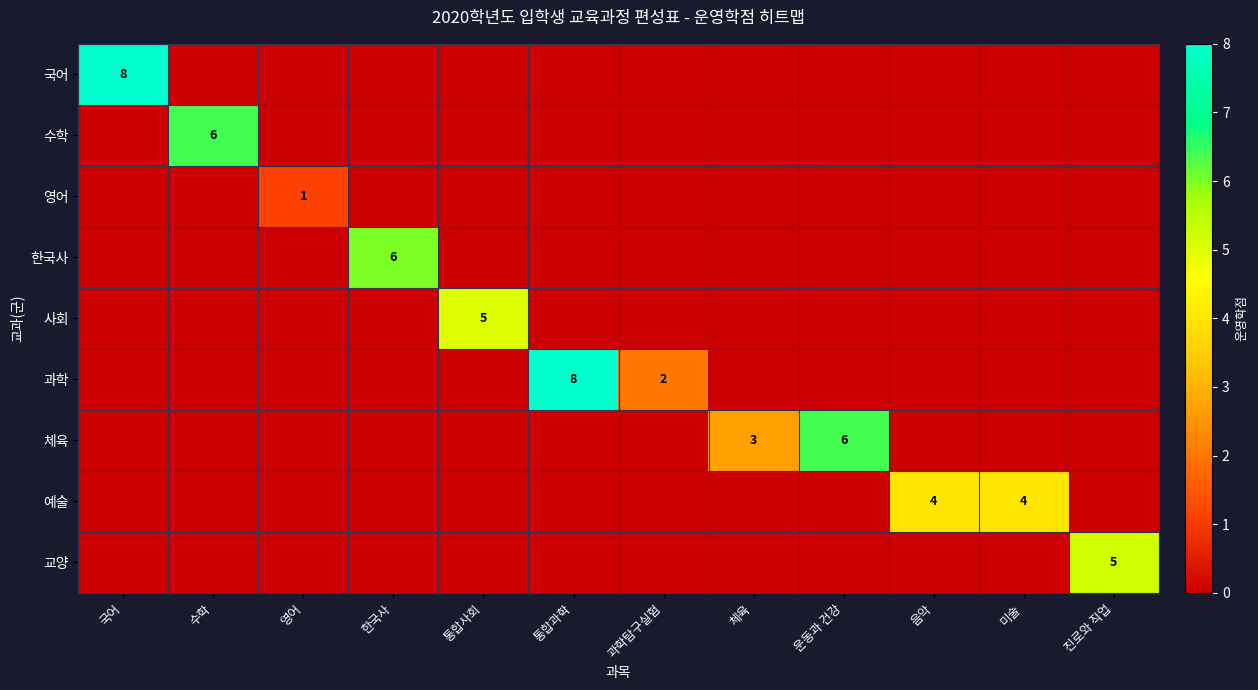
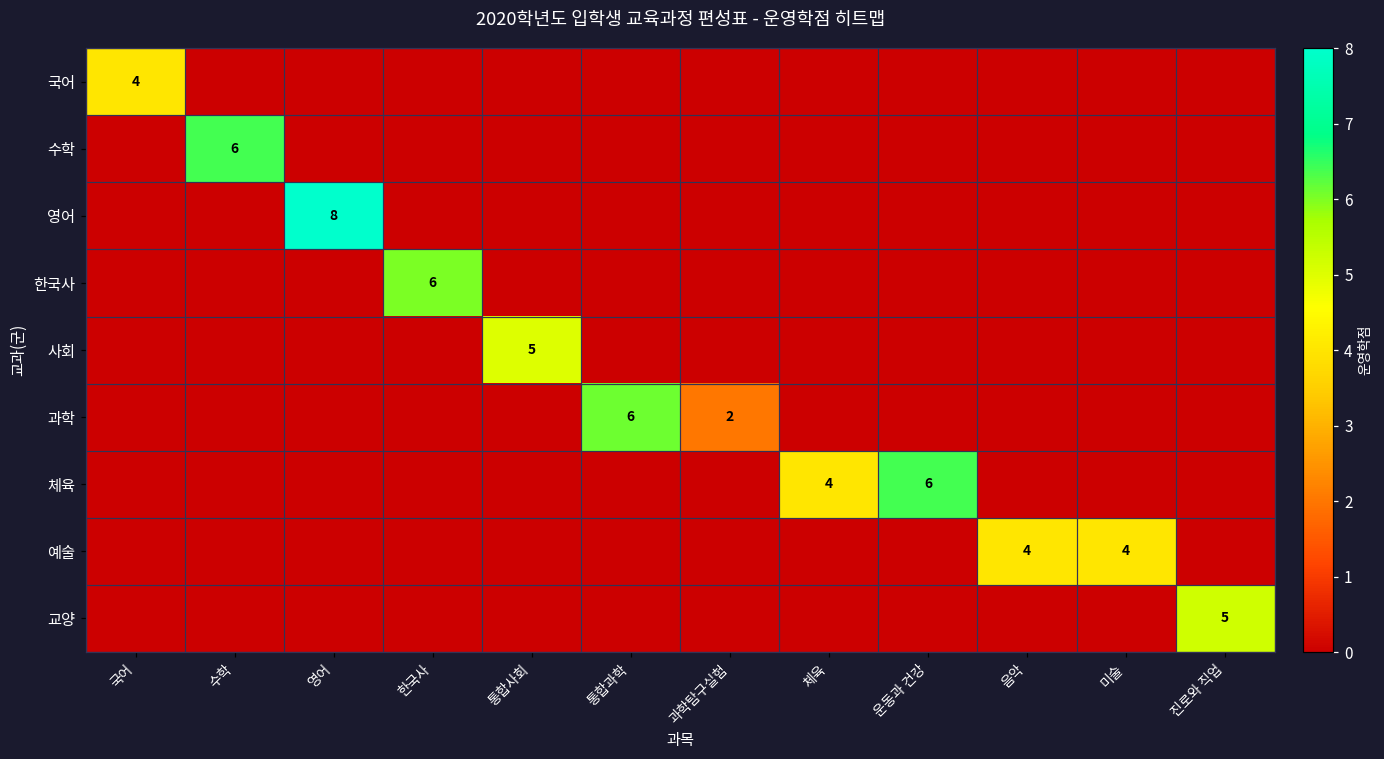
  {
    "국어": {
-     "국어": 8
+     "국어": 4
    },
    "수학": {
      "수학": 6
    },
    "영어": {
-     "영어": 1
+     "영어": 8
    },
    "한국사": {
      "한국사": 6
    },
    "사회": {
      "통합사회": 5
    },
    "과학": {
-     "통합과학": 8,
+     "통합과학": 6,
      "과학탐구실험": 2
    },
    "체육": {
-     "체육": 3,
+     "체육": 4,
      "운동과 건강": 6
    },
    "예술": {
      "음악": 4,
      "미술": 4
    },
    "교양": {
      "진로와 직업": 5
    }
  }
